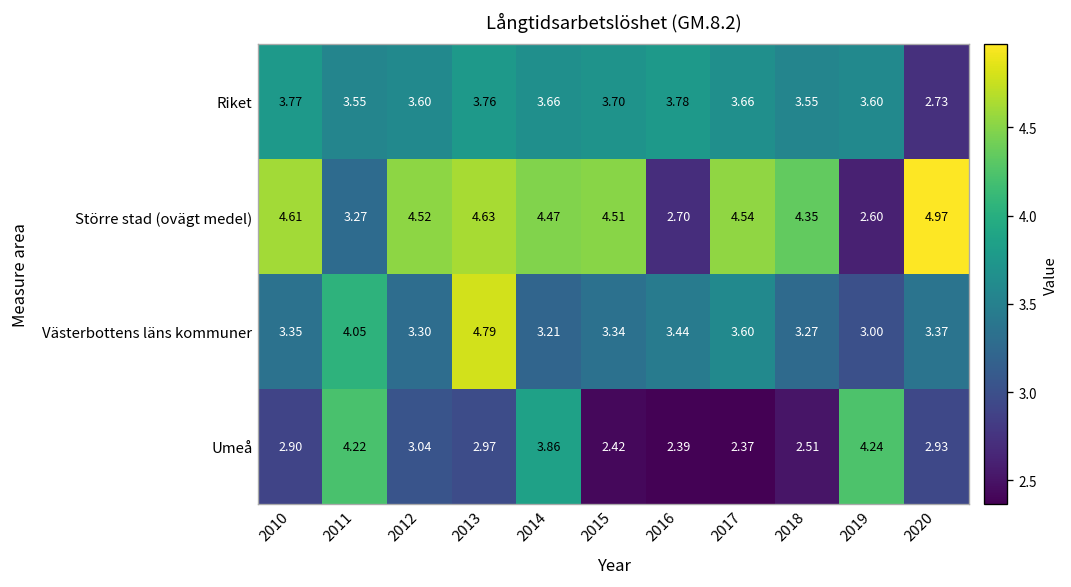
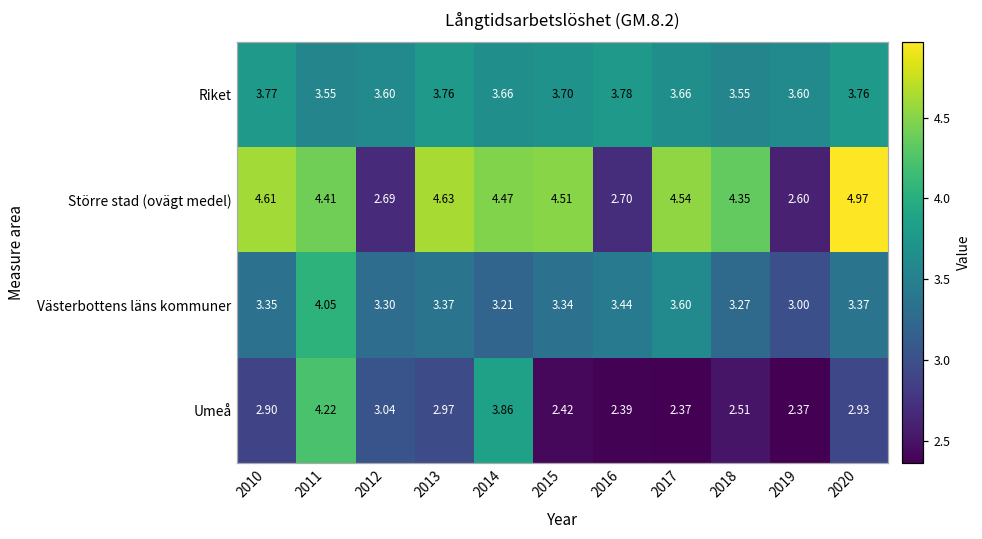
  {
    "Riket": {
      "2010": 3.77,
      "2011": 3.55,
      "2012": 3.60,
      "2013": 3.76,
      "2014": 3.66,
      "2015": 3.70,
      "2016": 3.78,
      "2017": 3.66,
      "2018": 3.55,
      "2019": 3.60,
-     "2020": 2.73
+     "2020": 3.76
    },
    "Större stad (ovägt medel)": {
      "2010": 4.61,
-     "2011": 3.27,
-     "2012": 4.52,
+     "2011": 4.41,
+     "2012": 2.69,
      "2013": 4.63,
      "2014": 4.47,
      "2015": 4.51,
      "2016": 2.70,
      "2017": 4.54,
      "2018": 4.35,
      "2019": 2.60,
      "2020": 4.97
    },
    "Västerbottens läns kommuner": {
      "2010": 3.35,
      "2011": 4.05,
      "2012": 3.30,
-     "2013": 4.79,
+     "2013": 3.37,
      "2014": 3.21,
      "2015": 3.34,
      "2016": 3.44,
      "2017": 3.60,
      "2018": 3.27,
      "2019": 3.00,
      "2020": 3.37
    },
    "Umeå": {
      "2010": 2.90,
      "2011": 4.22,
      "2012": 3.04,
      "2013": 2.97,
      "2014": 3.86,
      "2015": 2.42,
      "2016": 2.39,
      "2017": 2.37,
      "2018": 2.51,
-     "2019": 4.24,
+     "2019": 2.37,
      "2020": 2.93
    }
  }
